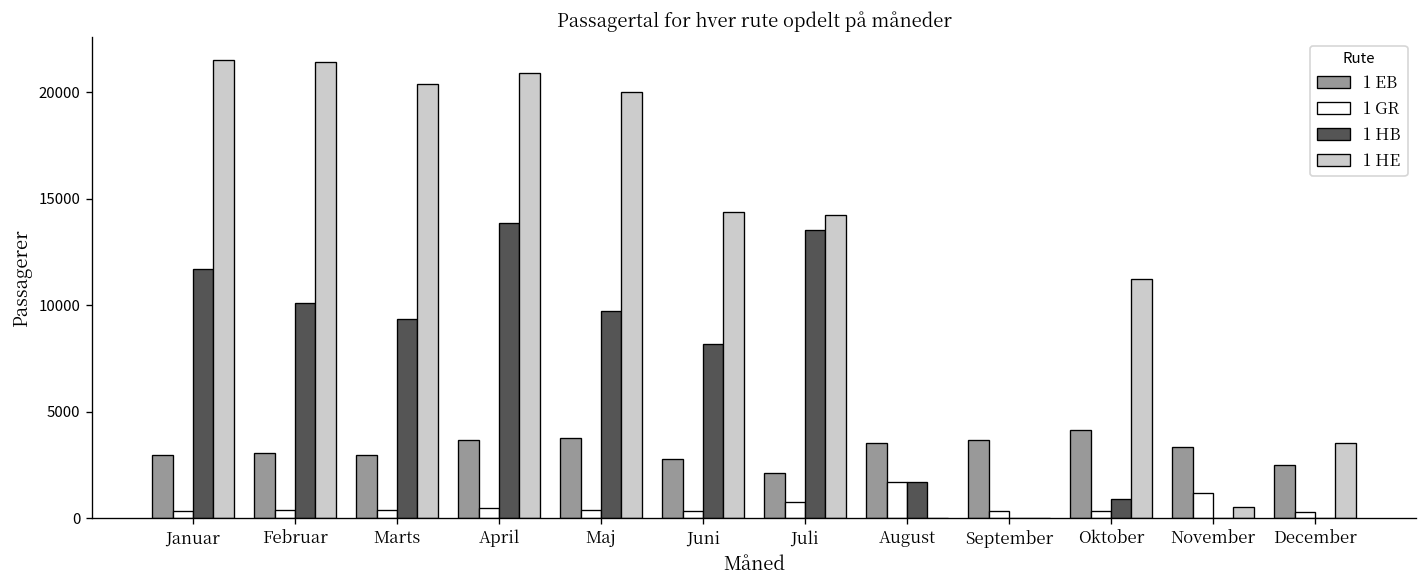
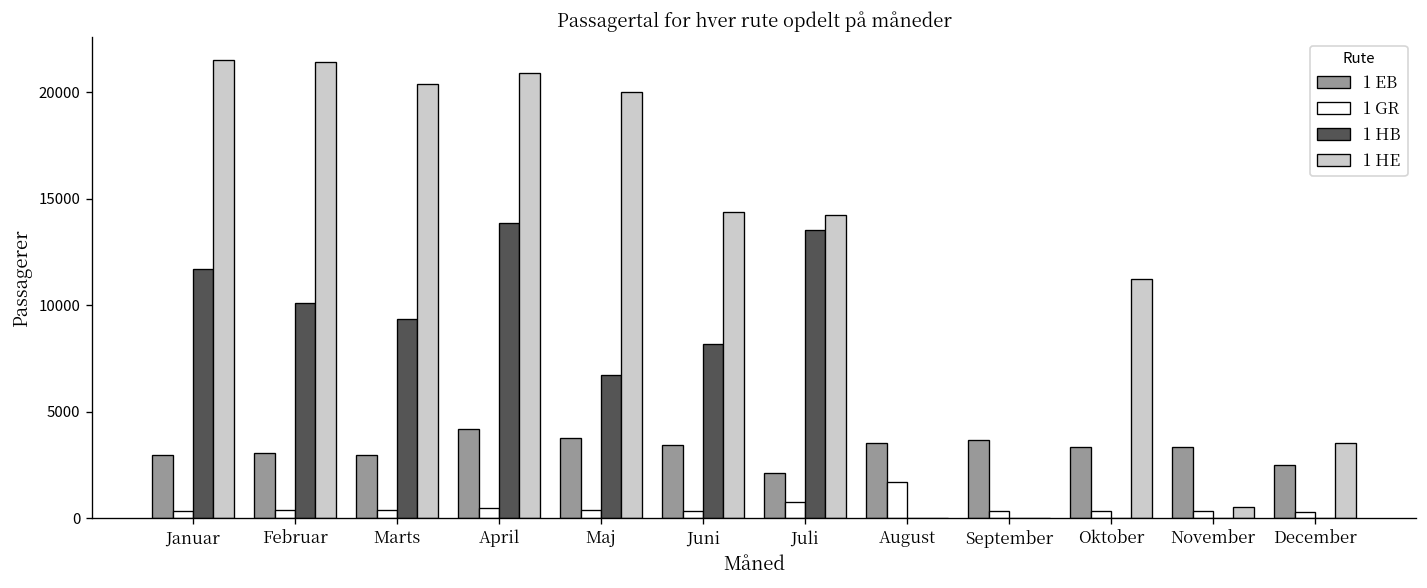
  {
    "1 EB": {
      "Januar": 3000,
      "Februar": 3100,
      "Marts": 3000,
-     "April": 3700,
+     "April": 4200,
      "Maj": 3800,
-     "Juni": 2800,
+     "Juni": 3400,
      "Juli": 2100,
      "August": 3500,
      "September": 3700,
-     "Oktober": 4100,
+     "Oktober": 3400,
      "November": 3300,
      "December": 2500
    },
    "1 GR": {
      "Januar": 300,
      "Februar": 400,
      "Marts": 400,
      "April": 500,
      "Maj": 400,
      "Juni": 300,
      "Juli": 800,
      "August": 1700,
      "September": 400,
      "Oktober": 300,
-     "November": 1200,
+     "November": 300,
      "December": 300
    },
    "1 HB": {
      "Januar": 11700,
      "Februar": 10100,
      "Marts": 9300,
      "April": 13900,
-     "Maj": 9700,
+     "Maj": 6700,
      "Juni": 8200,
      "Juli": 13500,
-     "August": 1700,
+     "August": 0,
      "September": 0,
-     "Oktober": 900,
+     "Oktober": 0,
      "November": 0,
      "December": 0
    },
    "1 HE": {
      "Januar": 21500,
      "Februar": 21400,
      "Marts": 20400,
      "April": 20900,
      "Maj": 20000,
      "Juni": 14400,
      "Juli": 14200,
      "August": 0,
      "September": 0,
      "Oktober": 11200,
      "November": 600,
      "December": 3500
    }
  }
